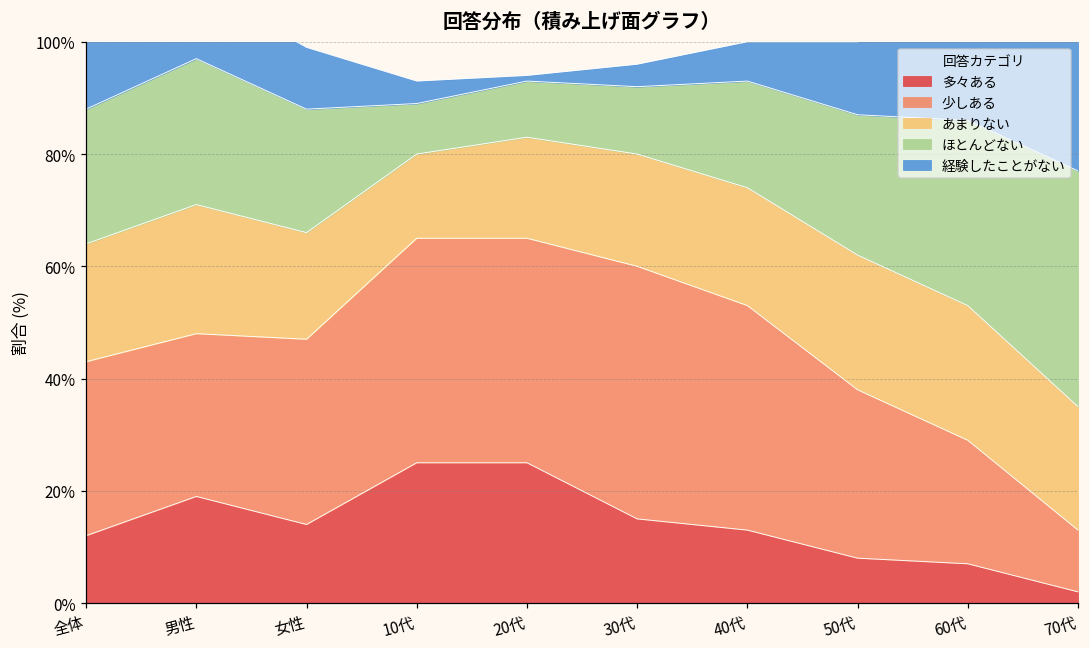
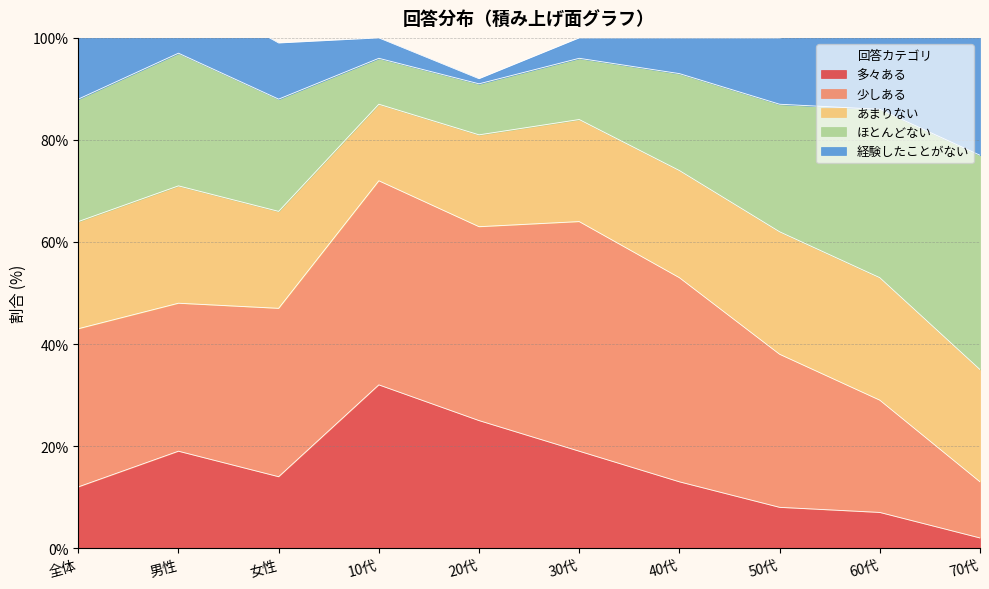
  {
    "多々ある": {
      "全体": "12%",
      "男性": "19%",
      "女性": "14%",
-     "10代": "25%",
+     "10代": "32%",
      "20代": "25%",
-     "30代": "15%",
+     "30代": "19%",
      "40代": "13%",
      "50代": "8%",
      "60代": "7%",
      "70代": "2%"
    },
    "少しある": {
      "全体": "31%",
      "男性": "29%",
      "女性": "33%",
      "10代": "40%",
-     "20代": "40%",
+     "20代": "38%",
      "30代": "45%",
      "40代": "40%",
      "50代": "30%",
      "60代": "22%",
      "70代": "11%"
    },
    "あまりない": {
      "全体": "21%",
      "男性": "23%",
      "女性": "19%",
      "10代": "15%",
      "20代": "18%",
      "30代": "20%",
      "40代": "21%",
      "50代": "24%",
      "60代": "24%",
      "70代": "22%"
    },
    "ほとんどない": {
      "全体": "24%",
      "男性": "26%",
      "女性": "22%",
      "10代": "9%",
      "20代": "10%",
      "30代": "12%",
      "40代": "19%",
      "50代": "25%",
      "70代": "42%"
    },
    "経験したことがない": {
      "全体": "12%",
      "女性": "11%",
      "10代": "4%",
      "20代": "1%",
      "30代": "4%",
      "40代": "7%",
      "50代": "13%"
    }
  }
